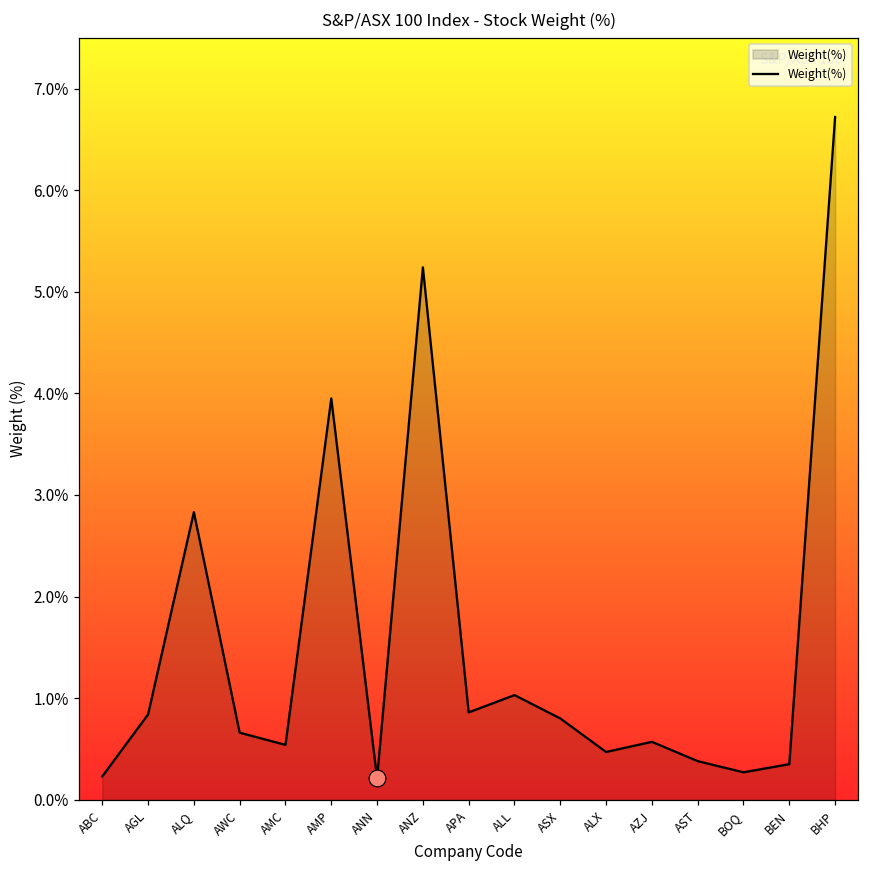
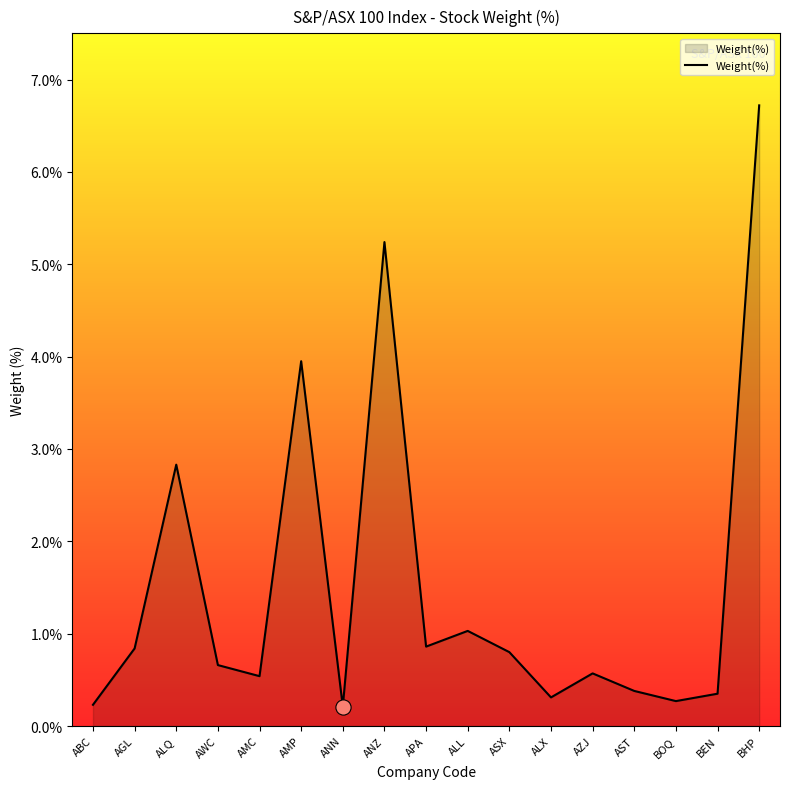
  {
    "Weight(%)": {
      "ABC": "0.2%",
      "AGL": "0.8%",
      "ALQ": "2.8%",
      "AWC": "0.7%",
      "AMC": "0.5%",
      "AMP": "4.0%",
      "ANZ": "5.2%",
      "APA": "0.9%",
      "ALL": "1.0%",
      "ASX": "0.8%",
-     "ALX": "0.5%",
+     "ALX": "0.3%",
      "AZJ": "0.6%",
      "AST": "0.4%",
      "BOQ": "0.3%",
      "BEN": "0.4%",
      "BHP": "6.7%"
    }
  }
